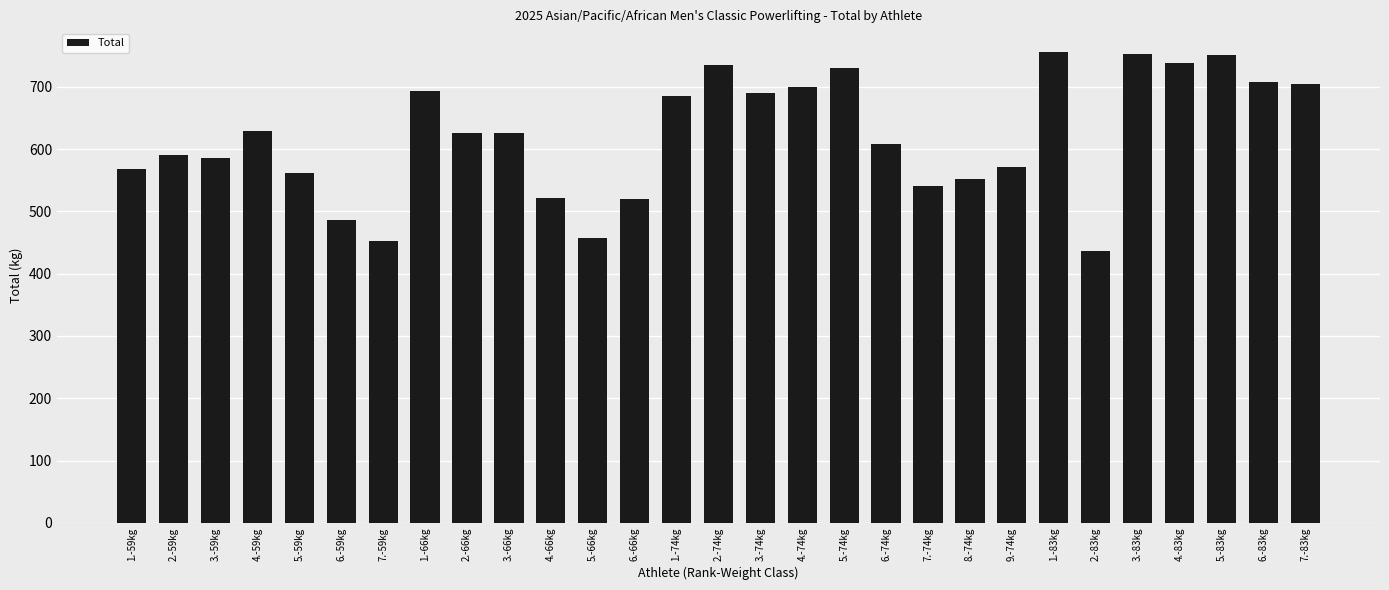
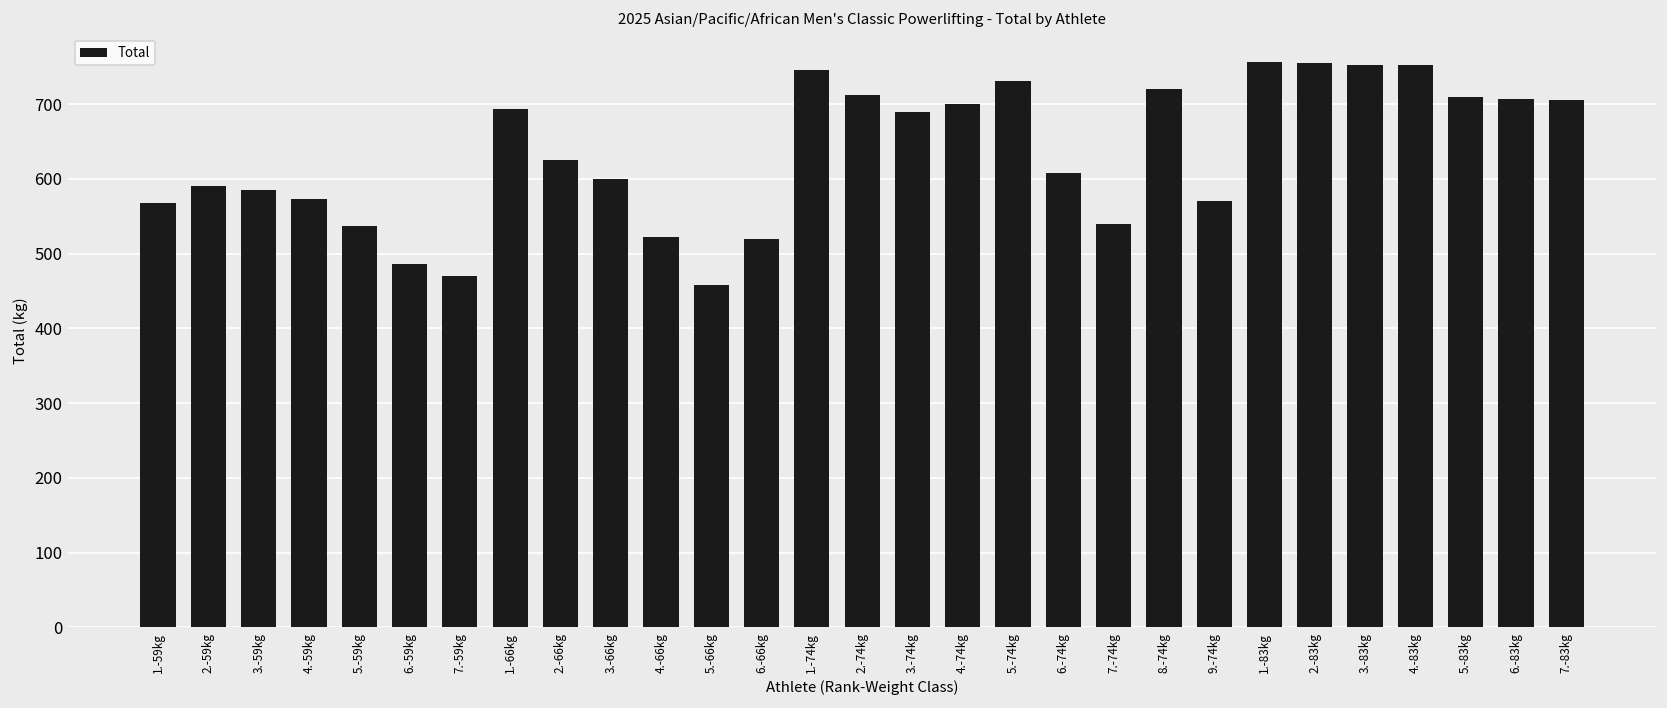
  {
    "1.-59kg": 570,
    "2.-59kg": 590,
    "3.-59kg": 590,
-   "4.-59kg": 630,
-   "5.-59kg": 560,
+   "4.-59kg": 570,
+   "5.-59kg": 540,
    "6.-59kg": 490,
-   "7.-59kg": 450,
+   "7.-59kg": 470,
    "1.-66kg": 690,
    "2.-66kg": 630,
-   "3.-66kg": 630,
+   "3.-66kg": 600,
    "4.-66kg": 520,
    "5.-66kg": 460,
    "6.-66kg": 520,
-   "1.-74kg": 690,
-   "2.-74kg": 730,
+   "1.-74kg": 750,
+   "2.-74kg": 710,
    "3.-74kg": 690,
    "4.-74kg": 700,
    "5.-74kg": 730,
    "6.-74kg": 610,
    "7.-74kg": 540,
-   "8.-74kg": 550,
+   "8.-74kg": 720,
    "9.-74kg": 570,
    "1.-83kg": 760,
-   "2.-83kg": 440,
+   "2.-83kg": 760,
    "3.-83kg": 750,
-   "4.-83kg": 740,
-   "5.-83kg": 750,
+   "4.-83kg": 750,
+   "5.-83kg": 710,
    "6.-83kg": 710,
    "7.-83kg": 710
  }
